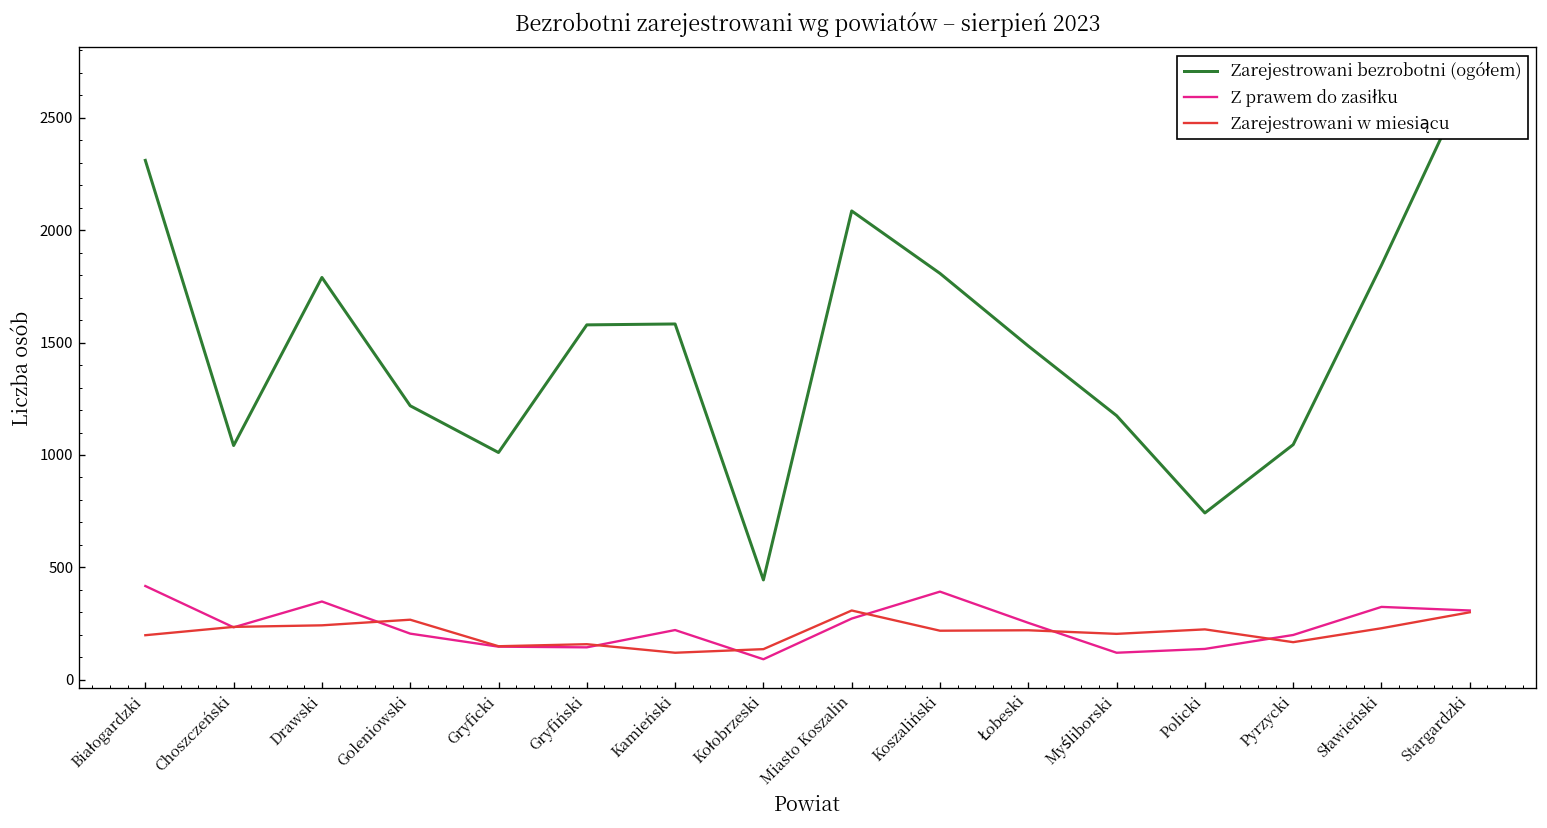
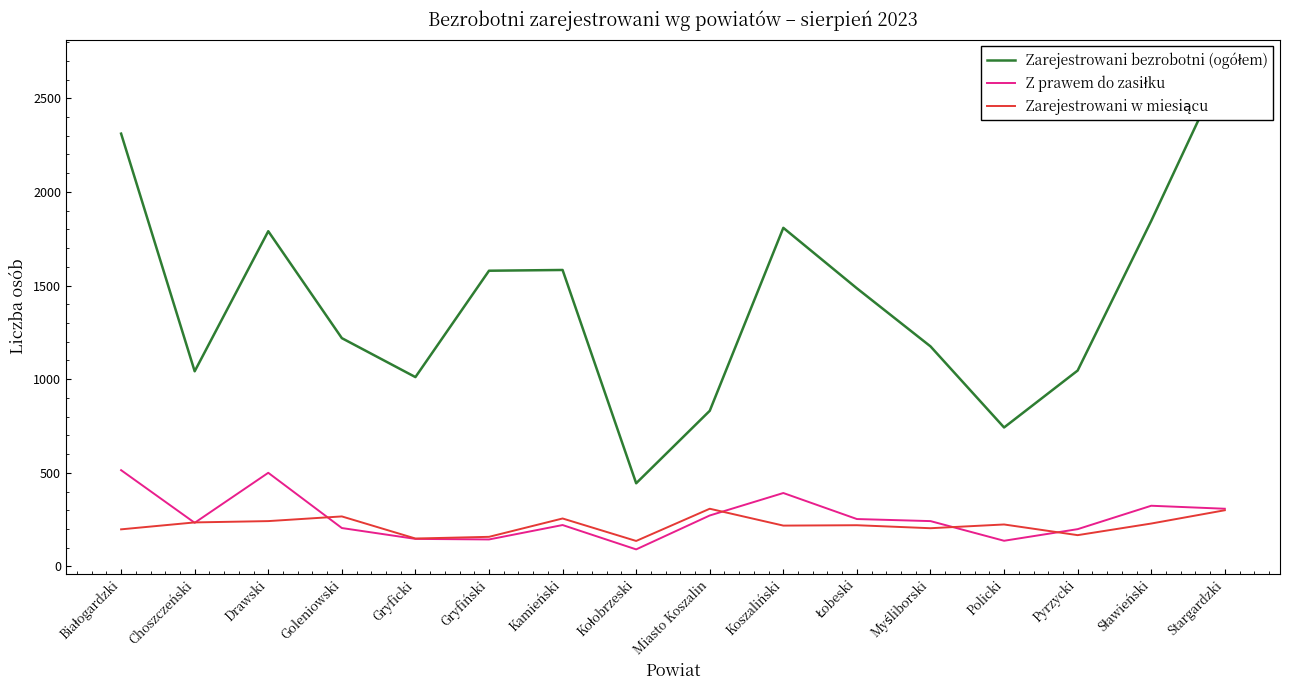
  {
    "Zarejestrowani bezrobotni (ogółem)": {
      "Białogardzki": 2310,
      "Choszczeński": 1040,
      "Drawski": 1790,
      "Goleniowski": 1220,
      "Gryficki": 1010,
      "Gryfiński": 1580,
      "Kamieński": 1580,
      "Kołobrzeski": 440,
-     "Miasto Koszalin": 2090,
+     "Miasto Koszalin": 830,
      "Koszaliński": 1810,
      "Łobeski": 1490,
      "Myśliborski": 1180,
      "Policki": 740,
      "Pyrzycki": 1050,
      "Sławieński": 1850
    },
    "Z prawem do zasiłku": {
-     "Białogardzki": 420,
-     "Drawski": 350,
+     "Białogardzki": 510,
+     "Drawski": 500,
      "Goleniowski": 210,
      "Gryfiński": 140,
      "Kamieński": 220,
      "Kołobrzeski": 90,
      "Miasto Koszalin": 270,
      "Koszaliński": 390,
      "Łobeski": 250,
-     "Myśliborski": 120,
+     "Myśliborski": 240,
      "Policki": 140,
      "Pyrzycki": 200,
      "Sławieński": 320
    },
    "Zarejestrowani w miesiącu": {
      "Białogardzki": 200,
      "Drawski": 240,
      "Goleniowski": 270,
      "Gryfiński": 160,
-     "Kamieński": 120,
+     "Kamieński": 260,
      "Kołobrzeski": 140,
      "Miasto Koszalin": 310,
      "Koszaliński": 220,
      "Łobeski": 220,
      "Myśliborski": 200,
      "Policki": 220,
      "Pyrzycki": 170,
      "Sławieński": 230
    }
  }
